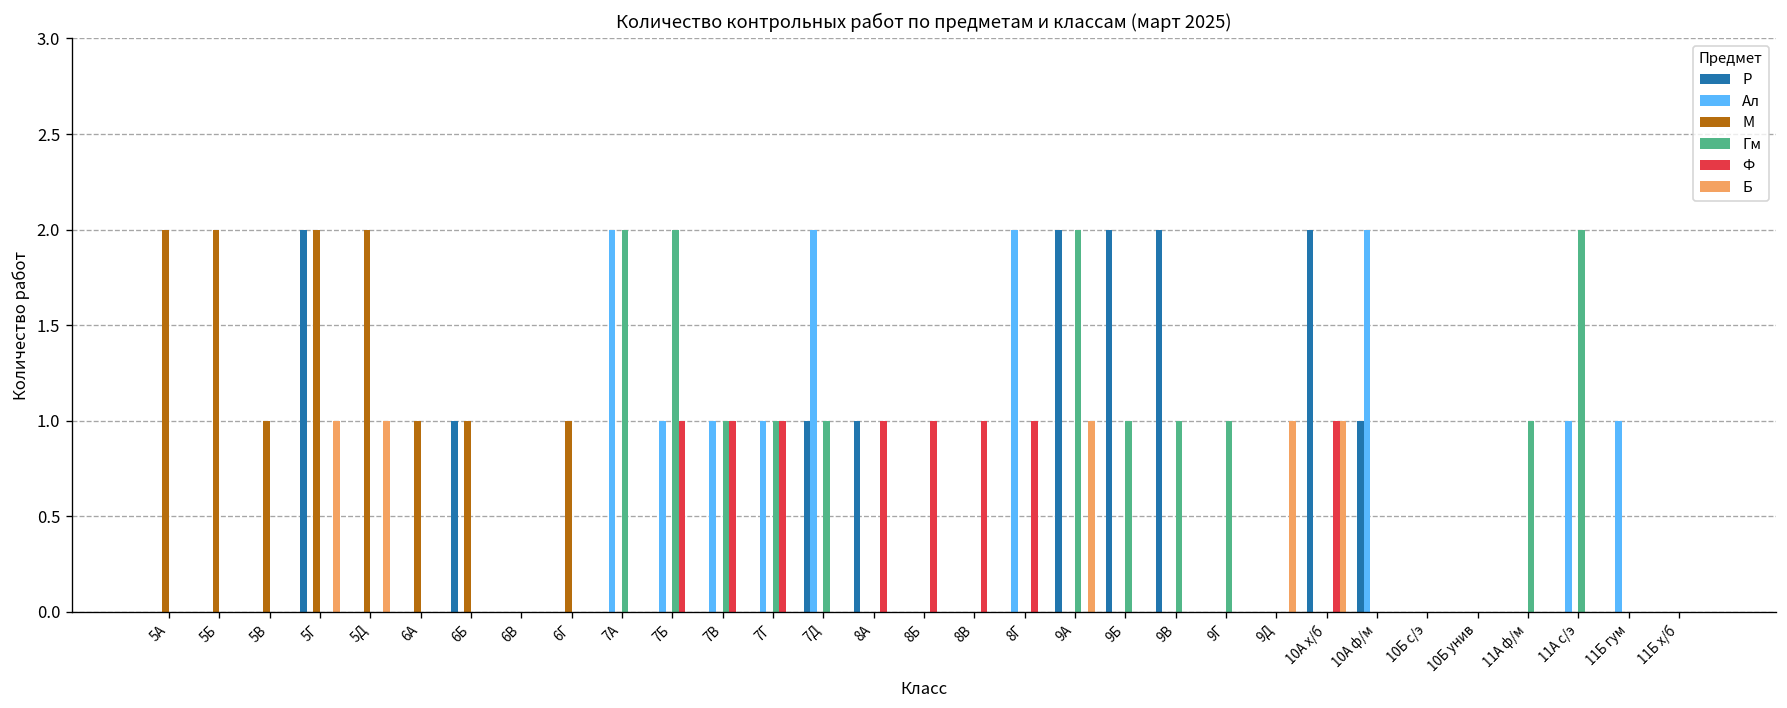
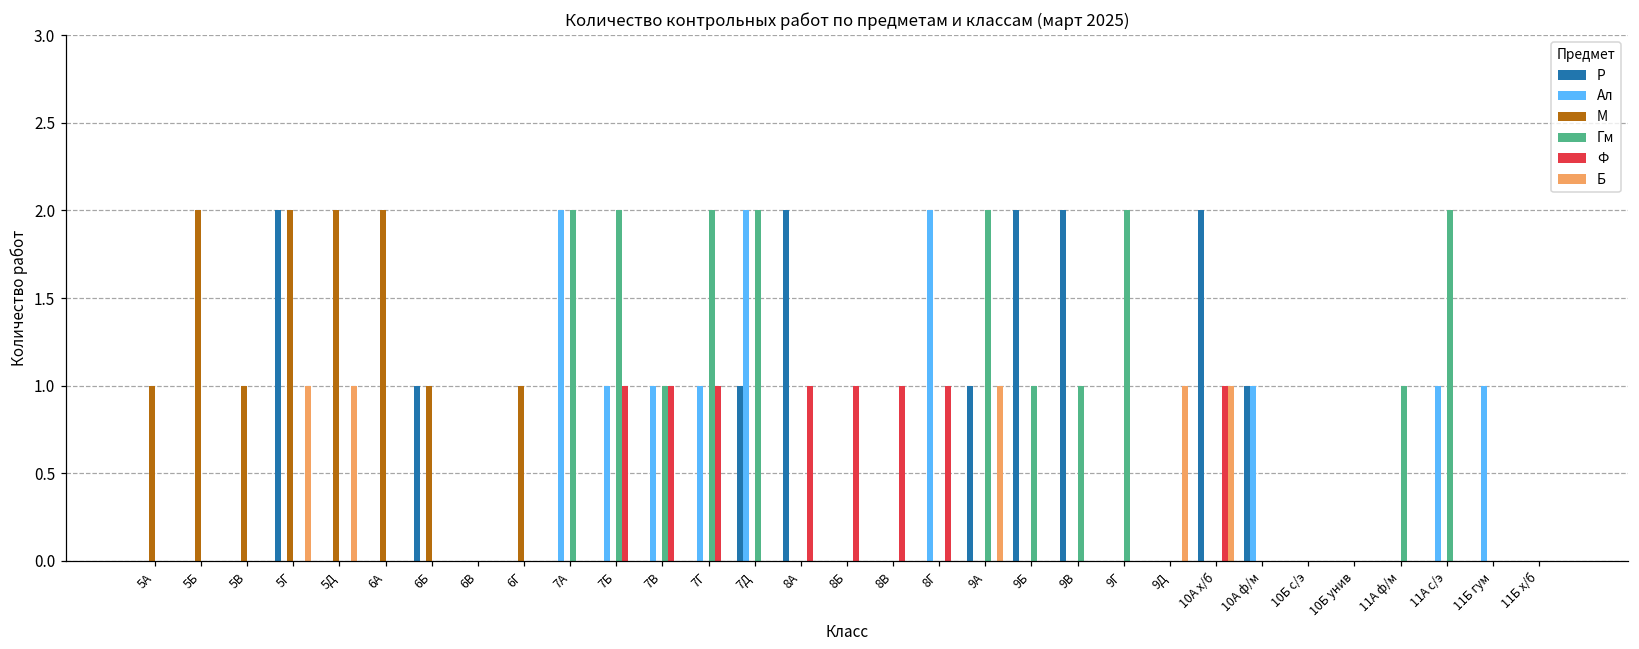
  {
    "Р": {
      "5А": 0,
      "5Б": 0,
      "5В": 0,
      "5Г": 2,
      "5Д": 0,
      "6А": 0,
      "6Б": 1,
      "6В": 0,
      "6Г": 0,
      "7А": 0,
      "7Б": 0,
      "7В": 0,
      "7Г": 0,
      "7Д": 1,
-     "8А": 1,
+     "8А": 2,
      "8Б": 0,
      "8В": 0,
      "8Г": 0,
-     "9А": 2,
+     "9А": 1,
      "9Б": 2,
      "9В": 2,
      "9Г": 0,
      "9Д": 0,
      "10А х/б": 2,
      "10А ф/м": 1,
      "10Б с/э": 0,
      "10Б унив": 0,
      "11А ф/м": 0,
      "11А с/э": 0,
      "11Б гум": 0,
      "11Б х/б": 0
    },
    "Ал": {
      "5А": 0,
      "5Б": 0,
      "5В": 0,
      "5Г": 0,
      "5Д": 0,
      "6А": 0,
      "6Б": 0,
      "6В": 0,
      "6Г": 0,
      "7А": 2,
      "7Б": 1,
      "7В": 1,
      "7Г": 1,
      "7Д": 2,
      "8А": 0,
      "8Б": 0,
      "8В": 0,
      "8Г": 2,
      "9А": 0,
      "9Б": 0,
      "9В": 0,
      "9Г": 0,
      "9Д": 0,
      "10А х/б": 0,
-     "10А ф/м": 2,
+     "10А ф/м": 1,
      "10Б с/э": 0,
      "10Б унив": 0,
      "11А ф/м": 0,
      "11А с/э": 1,
      "11Б гум": 1,
      "11Б х/б": 0
    },
    "М": {
-     "5А": 2,
+     "5А": 1,
      "5Б": 2,
      "5В": 1,
      "5Г": 2,
      "5Д": 2,
-     "6А": 1,
+     "6А": 2,
      "6Б": 1,
      "6В": 0,
      "6Г": 1,
      "7А": 0,
      "7Б": 0,
      "7В": 0,
      "7Г": 0,
      "7Д": 0,
      "8А": 0,
      "8Б": 0,
      "8В": 0,
      "8Г": 0,
      "9А": 0,
      "9Б": 0,
      "9В": 0,
      "9Г": 0,
      "9Д": 0,
      "10А х/б": 0,
      "10А ф/м": 0,
      "10Б с/э": 0,
      "10Б унив": 0,
      "11А ф/м": 0,
      "11А с/э": 0,
      "11Б гум": 0,
      "11Б х/б": 0
    },
    "Гм": {
      "5А": 0,
      "5Б": 0,
      "5В": 0,
      "5Г": 0,
      "5Д": 0,
      "6А": 0,
      "6Б": 0,
      "6В": 0,
      "6Г": 0,
      "7А": 2,
      "7Б": 2,
      "7В": 1,
-     "7Г": 1,
-     "7Д": 1,
+     "7Г": 2,
+     "7Д": 2,
      "8А": 0,
      "8Б": 0,
      "8В": 0,
      "8Г": 0,
      "9А": 2,
      "9Б": 1,
      "9В": 1,
-     "9Г": 1,
+     "9Г": 2,
      "9Д": 0,
      "10А х/б": 0,
      "10А ф/м": 0,
      "10Б с/э": 0,
      "10Б унив": 0,
      "11А ф/м": 1,
      "11А с/э": 2,
      "11Б гум": 0,
      "11Б х/б": 0
    },
    "Ф": {
      "5А": 0,
      "5Б": 0,
      "5В": 0,
      "5Г": 0,
      "5Д": 0,
      "6А": 0,
      "6Б": 0,
      "6В": 0,
      "6Г": 0,
      "7А": 0,
      "7Б": 1,
      "7В": 1,
      "7Г": 1,
      "7Д": 0,
      "8А": 1,
      "8Б": 1,
      "8В": 1,
      "8Г": 1,
      "9А": 0,
      "9Б": 0,
      "9В": 0,
      "9Г": 0,
      "9Д": 0,
      "10А х/б": 1,
      "10А ф/м": 0,
      "10Б с/э": 0,
      "10Б унив": 0,
      "11А ф/м": 0,
      "11А с/э": 0,
      "11Б гум": 0,
      "11Б х/б": 0
    },
    "Б": {
      "5А": 0,
      "5Б": 0,
      "5В": 0,
      "5Г": 1,
      "5Д": 1,
      "6А": 0,
      "6Б": 0,
      "6В": 0,
      "6Г": 0,
      "7А": 0,
      "7Б": 0,
      "7В": 0,
      "7Г": 0,
      "7Д": 0,
      "8А": 0,
      "8Б": 0,
      "8В": 0,
      "8Г": 0,
      "9А": 1,
      "9Б": 0,
      "9В": 0,
      "9Г": 0,
      "9Д": 1,
      "10А х/б": 1,
      "10А ф/м": 0,
      "10Б с/э": 0,
      "10Б унив": 0,
      "11А ф/м": 0,
      "11А с/э": 0,
      "11Б гум": 0,
      "11Б х/б": 0
    }
  }
